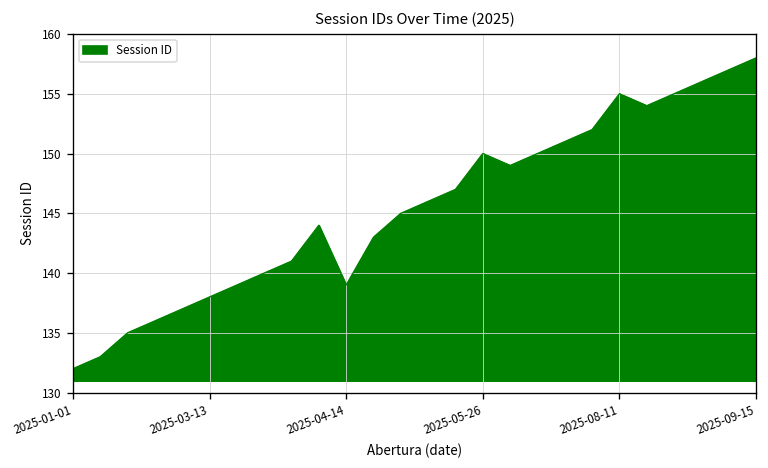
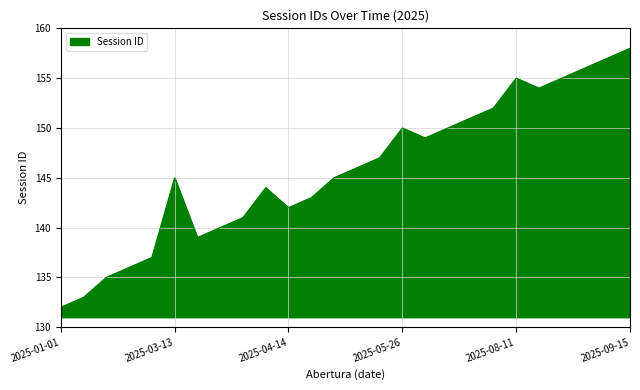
  {
    "2025-01-01": 132,
-   "2025-03-13": 138,
-   "2025-04-14": 139,
+   "2025-03-13": 145,
+   "2025-04-14": 142,
    "2025-05-26": 150,
    "2025-08-11": 155,
    "2025-09-15": 158
  }
